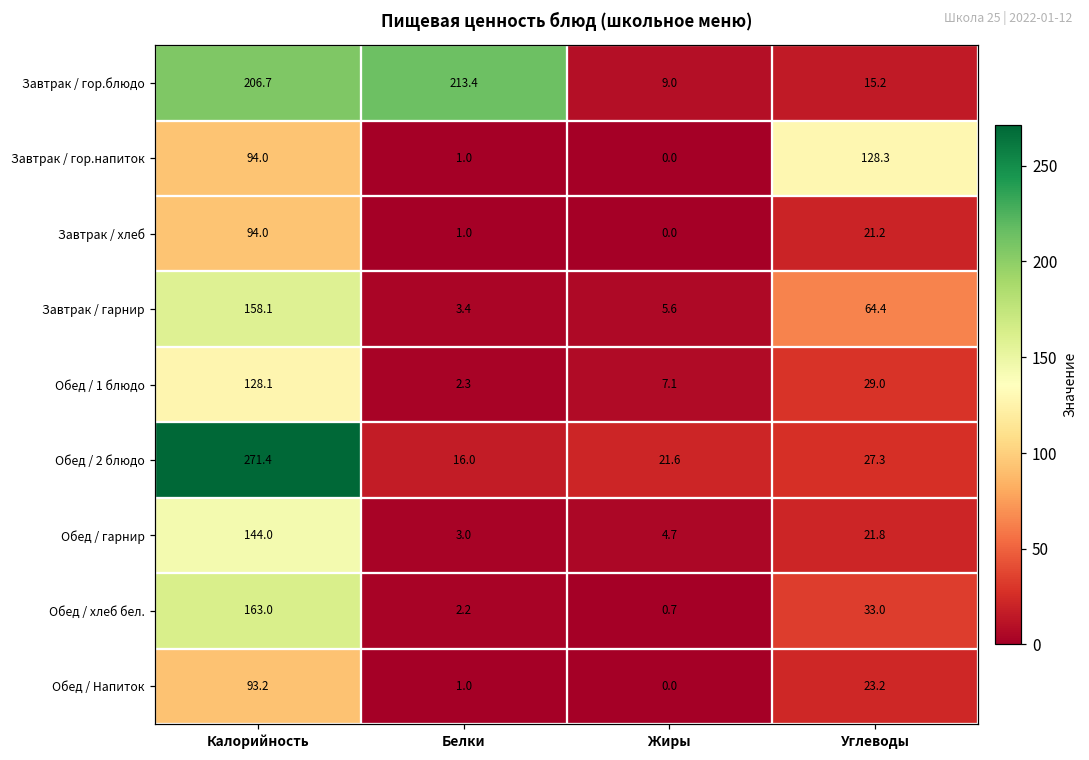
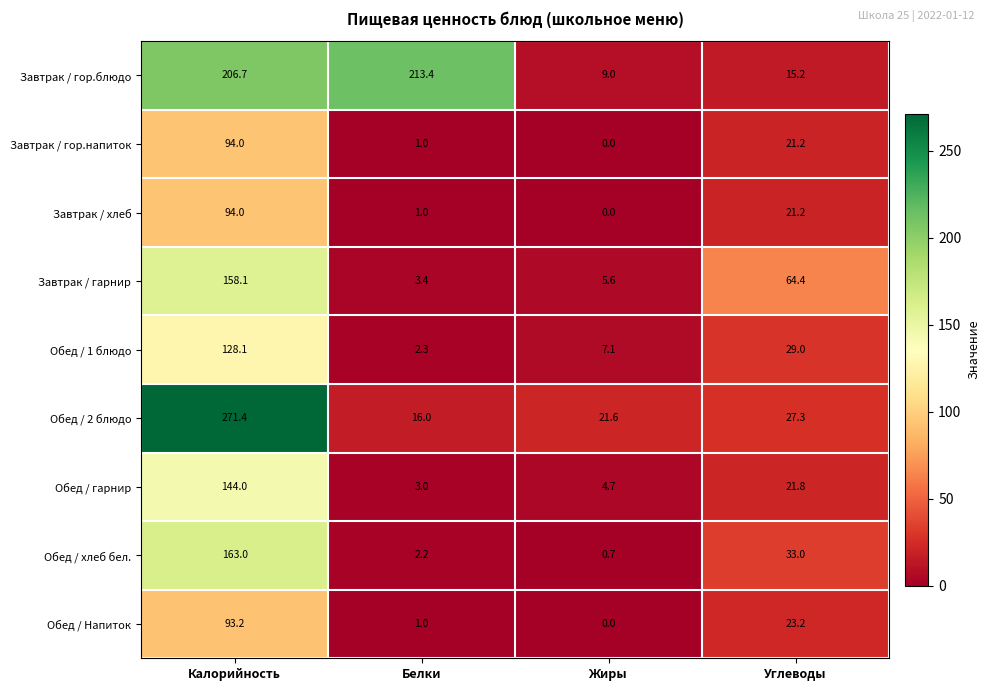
  {
    "Завтрак / гор.блюдо": {
      "Калорийность": 206.7,
      "Белки": 213.4,
      "Жиры": 9.0,
      "Углеводы": 15.2
    },
    "Завтрак / гор.напиток": {
      "Калорийность": 94.0,
      "Белки": 1.0,
      "Жиры": 0.0,
-     "Углеводы": 128.3
+     "Углеводы": 21.2
    },
    "Завтрак / хлеб": {
      "Калорийность": 94.0,
      "Белки": 1.0,
      "Жиры": 0.0,
      "Углеводы": 21.2
    },
    "Завтрак / гарнир": {
      "Калорийность": 158.1,
      "Белки": 3.4,
      "Жиры": 5.6,
      "Углеводы": 64.4
    },
    "Обед / 1 блюдо": {
      "Калорийность": 128.1,
      "Белки": 2.3,
      "Жиры": 7.1,
      "Углеводы": 29.0
    },
    "Обед / 2 блюдо": {
      "Калорийность": 271.4,
      "Белки": 16.0,
      "Жиры": 21.6,
      "Углеводы": 27.3
    },
    "Обед / гарнир": {
      "Калорийность": 144.0,
      "Белки": 3.0,
      "Жиры": 4.7,
      "Углеводы": 21.8
    },
    "Обед / хлеб бел.": {
      "Калорийность": 163.0,
      "Белки": 2.2,
      "Жиры": 0.7,
      "Углеводы": 33.0
    },
    "Обед / Напиток": {
      "Калорийность": 93.2,
      "Белки": 1.0,
      "Жиры": 0.0,
      "Углеводы": 23.2
    }
  }
